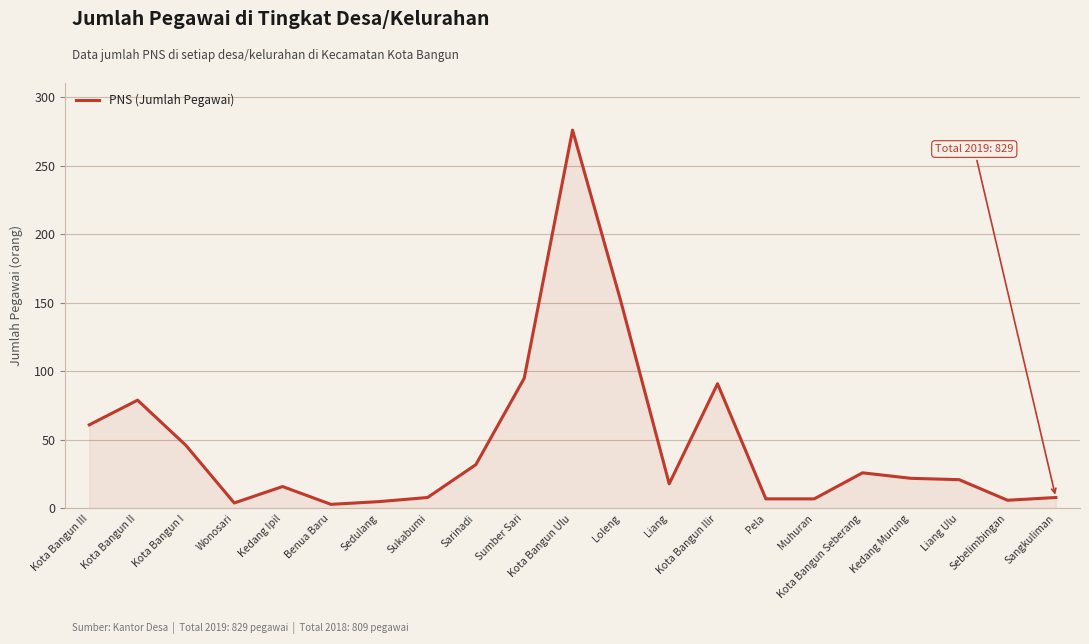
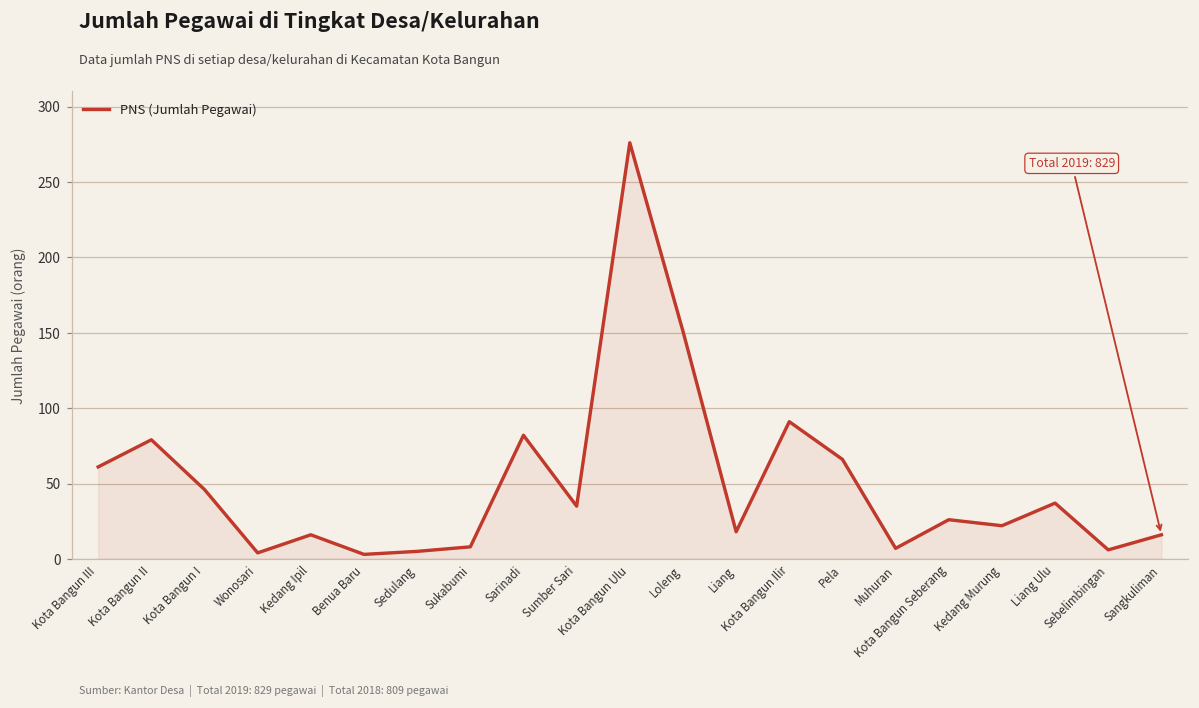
  {
    "Kota Bangun III": 61,
    "Kota Bangun II": 79,
    "Kota Bangun I": 46,
    "Wonosari": 4,
    "Kedang Ipil": 16,
    "Benua Baru": 3,
    "Sedulang": 5,
    "Sukabumi": 8,
-   "Sarinadi": 32,
-   "Sumber Sari": 95,
+   "Sarinadi": 82,
+   "Sumber Sari": 35,
    "Kota Bangun Ulu": 276,
    "Loleng": 151,
    "Liang": 18,
    "Kota Bangun Ilir": 91,
-   "Pela": 7,
+   "Pela": 66,
    "Muhuran": 7,
    "Kota Bangun Seberang": 26,
    "Kedang Murung": 22,
-   "Liang Ulu": 21,
+   "Liang Ulu": 37,
    "Sebelimbingan": 6,
-   "Sangkuliman": 8
+   "Sangkuliman": 16
  }
